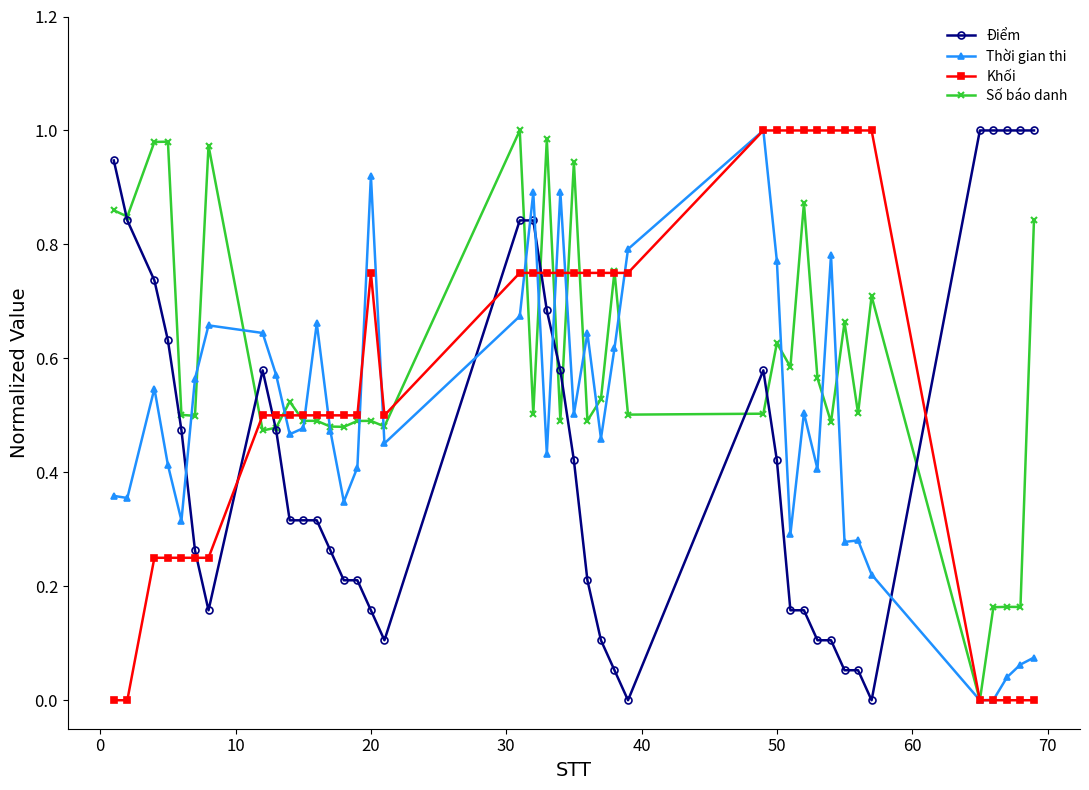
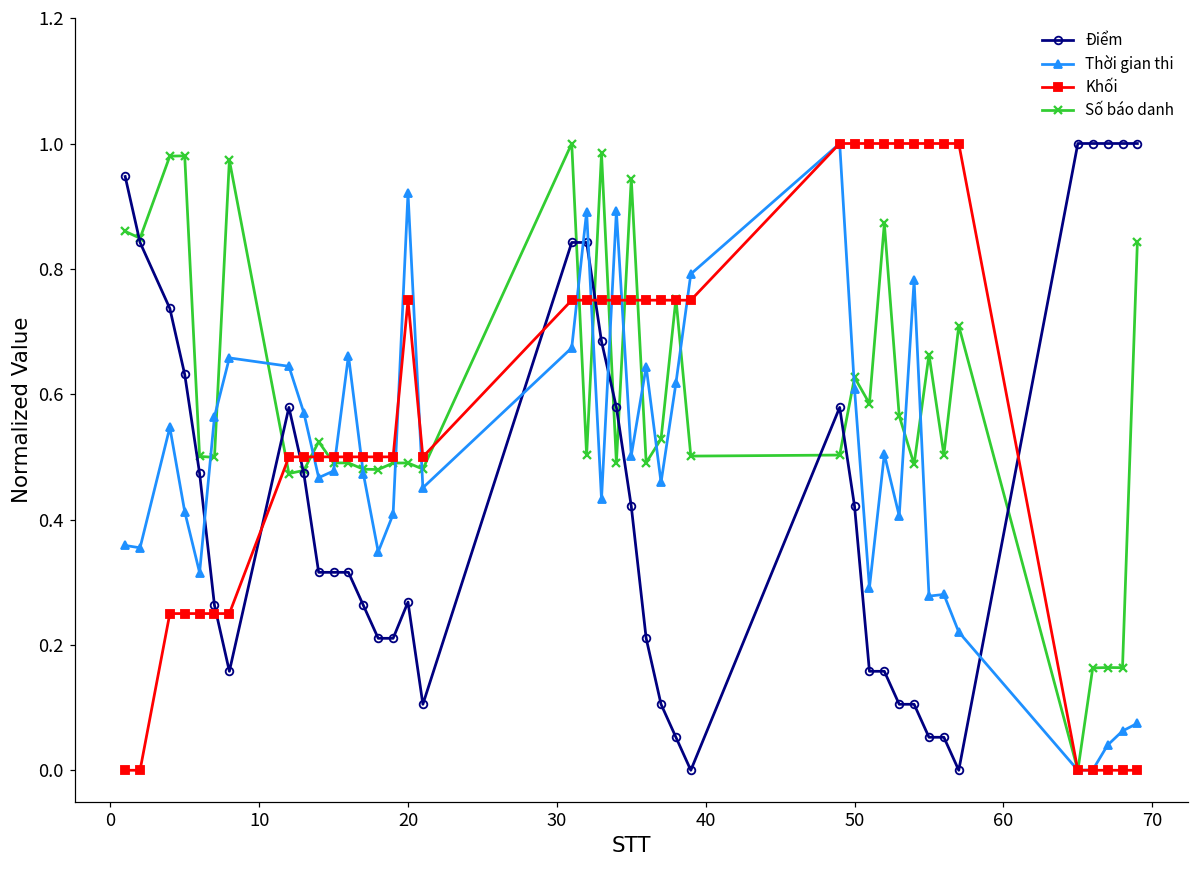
  {
    "Điểm": {
-     "20": 0.16,
+     "20": 0.27,
      "50": 0.42
    },
    "Thời gian thi": {
      "20": 0.92,
-     "50": 0.77
+     "50": 0.61
    },
    "Khối": {
      "20": 0.75,
      "50": 1.00
    },
    "Số báo danh": {
      "20": 0.49,
      "50": 0.63
    }
  }
